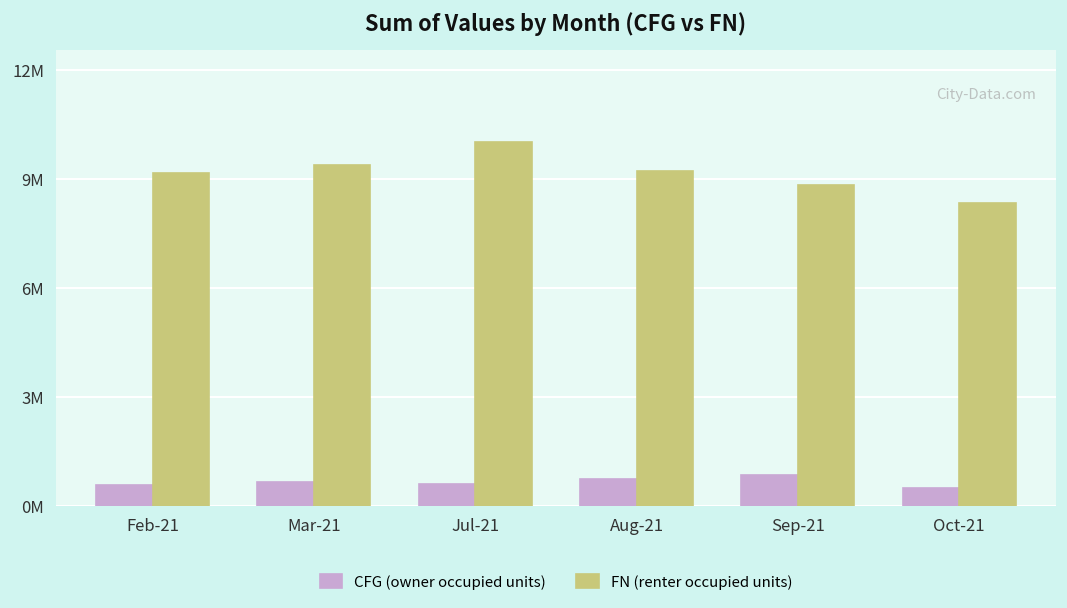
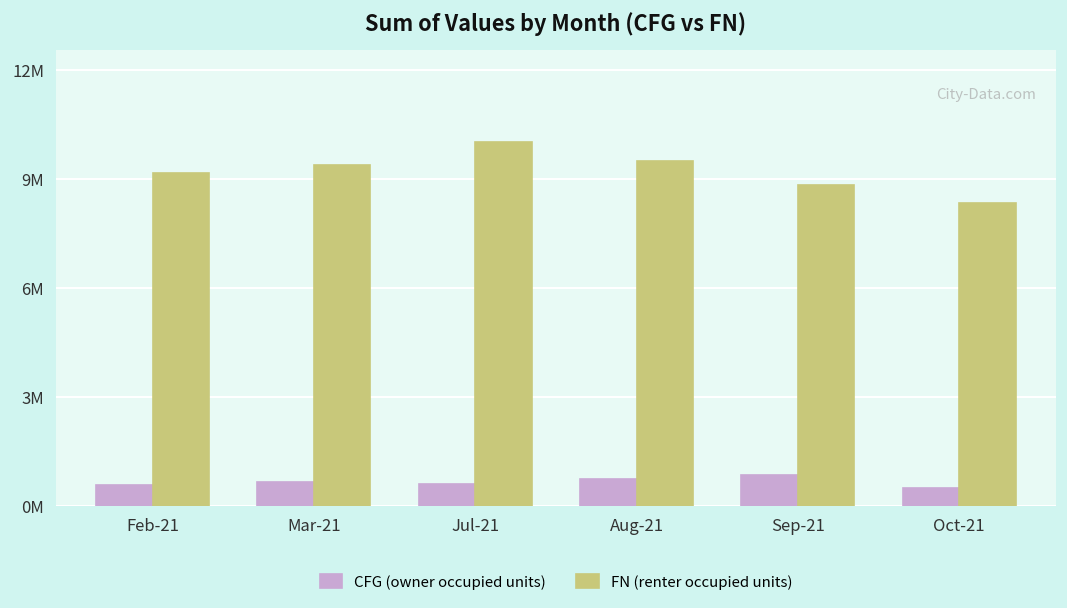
  {
    "CFG (owner occupied units)": {
      "Feb-21": 600000,
      "Mar-21": 700000,
      "Jul-21": 600000,
      "Aug-21": 700000,
      "Sep-21": 900000,
      "Oct-21": 500000
    },
    "FN (renter occupied units)": {
      "Feb-21": 9200000,
      "Mar-21": 9400000,
      "Jul-21": 10000000,
-     "Aug-21": 9200000,
+     "Aug-21": 9500000,
      "Sep-21": 8800000,
      "Oct-21": 8300000
    }
  }
